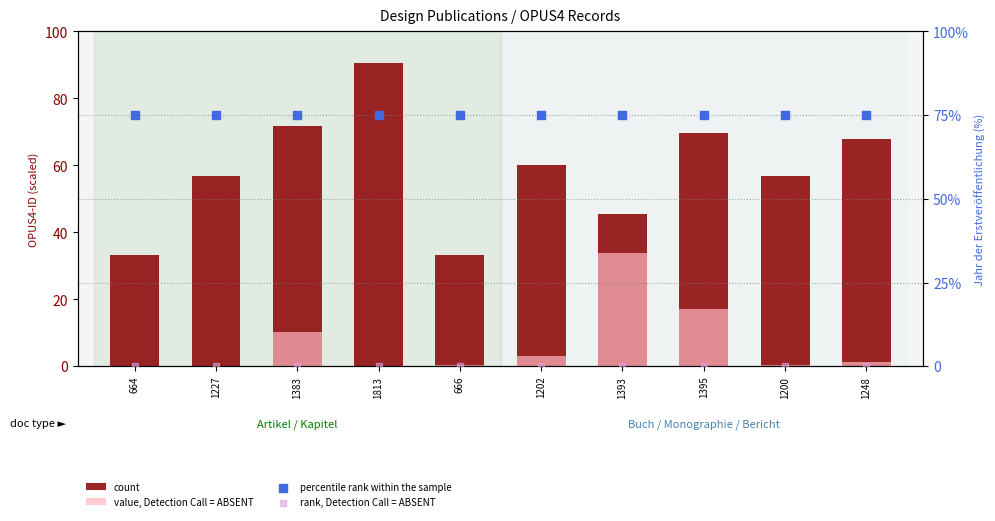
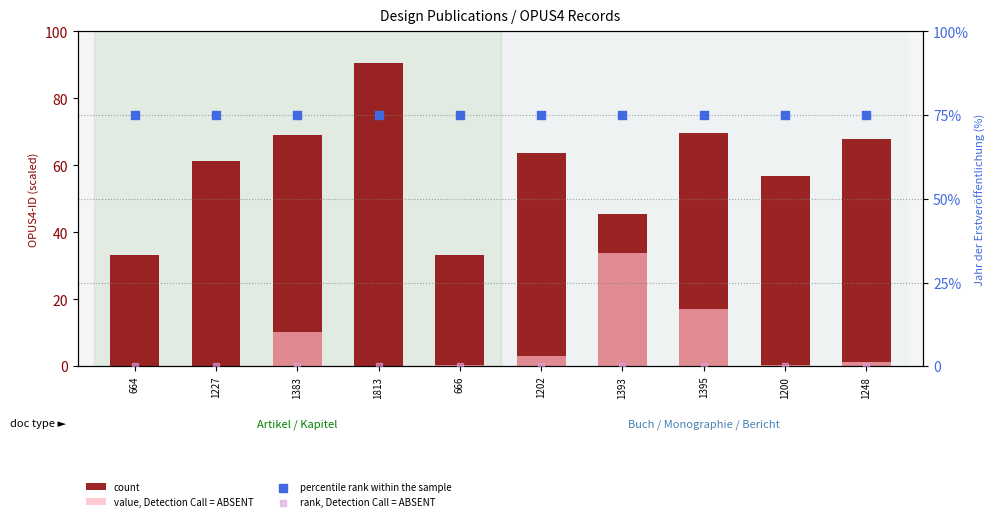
  {
    "count": {
      "664": 33,
-     "1227": 57,
-     "1383": 72,
+     "1227": 61,
+     "1383": 69,
      "1813": 91,
      "666": 33,
-     "1202": 60,
+     "1202": 64,
      "1393": 46,
      "1395": 70,
      "1200": 57,
      "1248": 68
    }
  }
